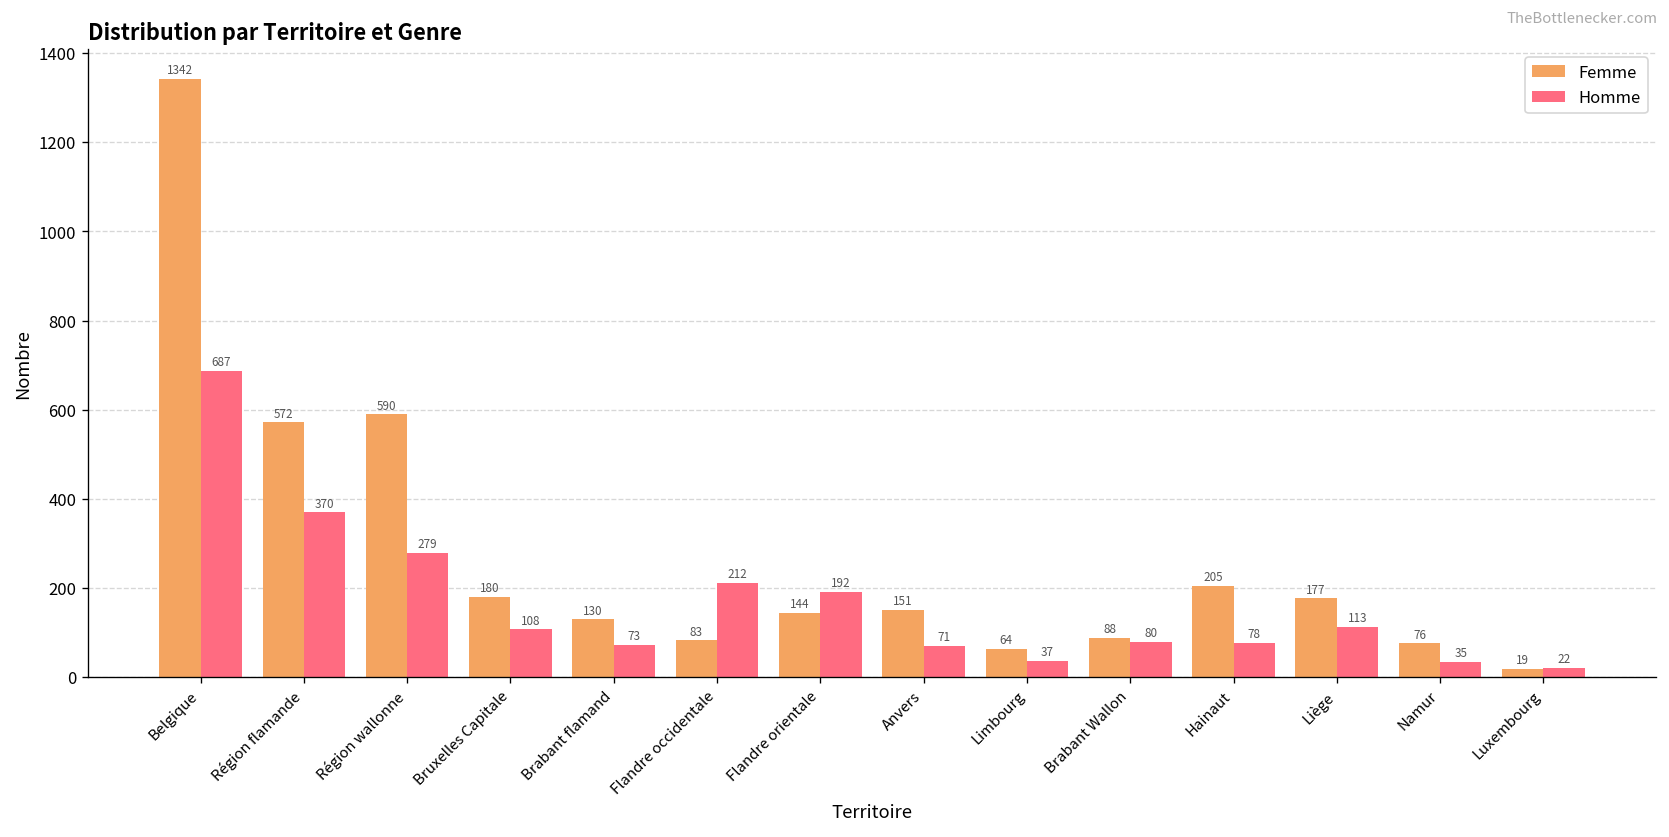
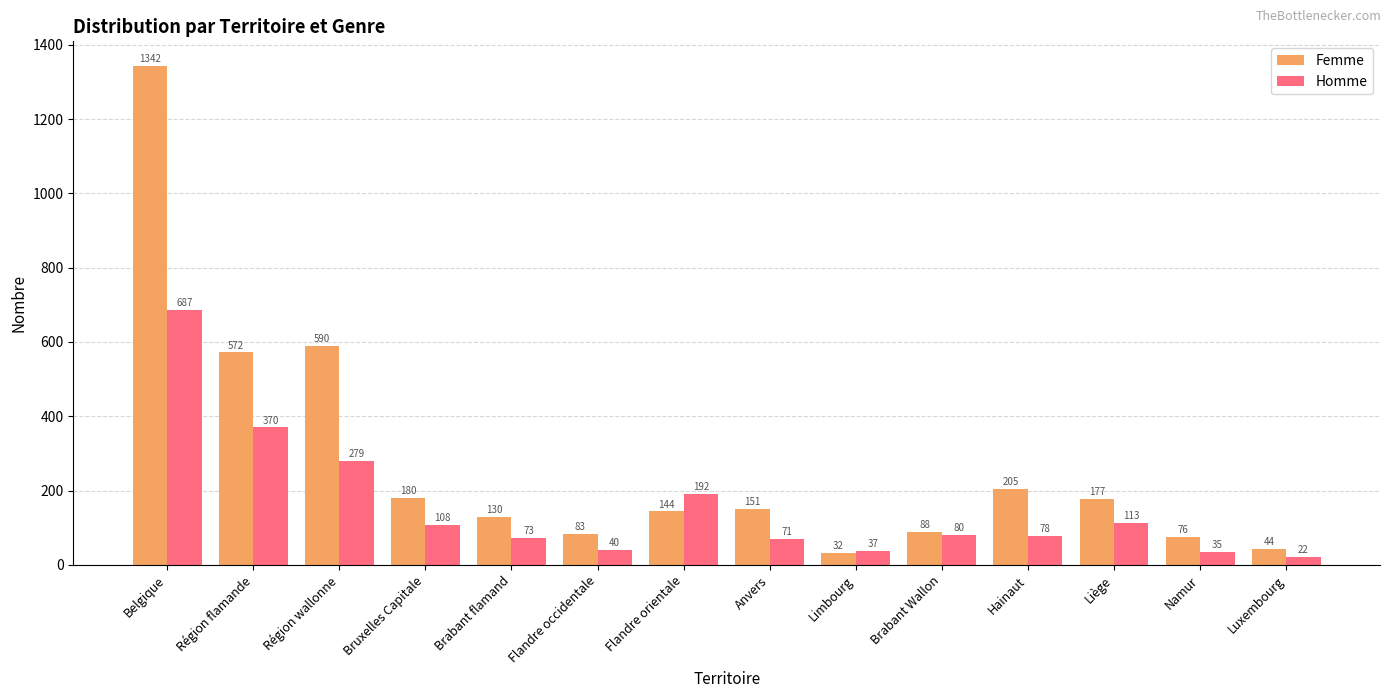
  {
    "Femme": {
      "Belgique": 1342,
      "Région flamande": 572,
      "Région wallonne": 590,
      "Bruxelles Capitale": 180,
      "Brabant flamand": 130,
      "Flandre occidentale": 83,
      "Flandre orientale": 144,
      "Anvers": 151,
-     "Limbourg": 64,
+     "Limbourg": 32,
      "Brabant Wallon": 88,
      "Hainaut": 205,
      "Liège": 177,
      "Namur": 76,
-     "Luxembourg": 19
+     "Luxembourg": 44
    },
    "Homme": {
      "Belgique": 687,
      "Région flamande": 370,
      "Région wallonne": 279,
      "Bruxelles Capitale": 108,
      "Brabant flamand": 73,
-     "Flandre occidentale": 212,
+     "Flandre occidentale": 40,
      "Flandre orientale": 192,
      "Anvers": 71,
      "Limbourg": 37,
      "Brabant Wallon": 80,
      "Hainaut": 78,
      "Liège": 113,
      "Namur": 35,
      "Luxembourg": 22
    }
  }
